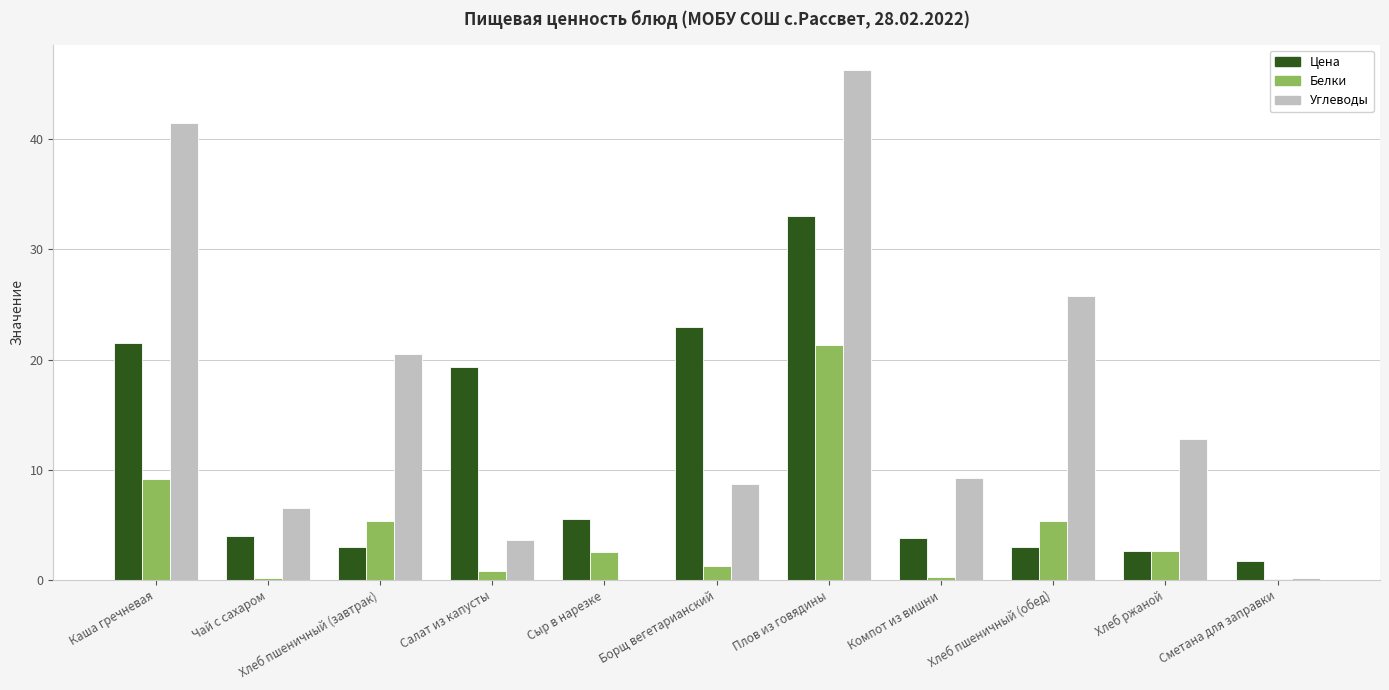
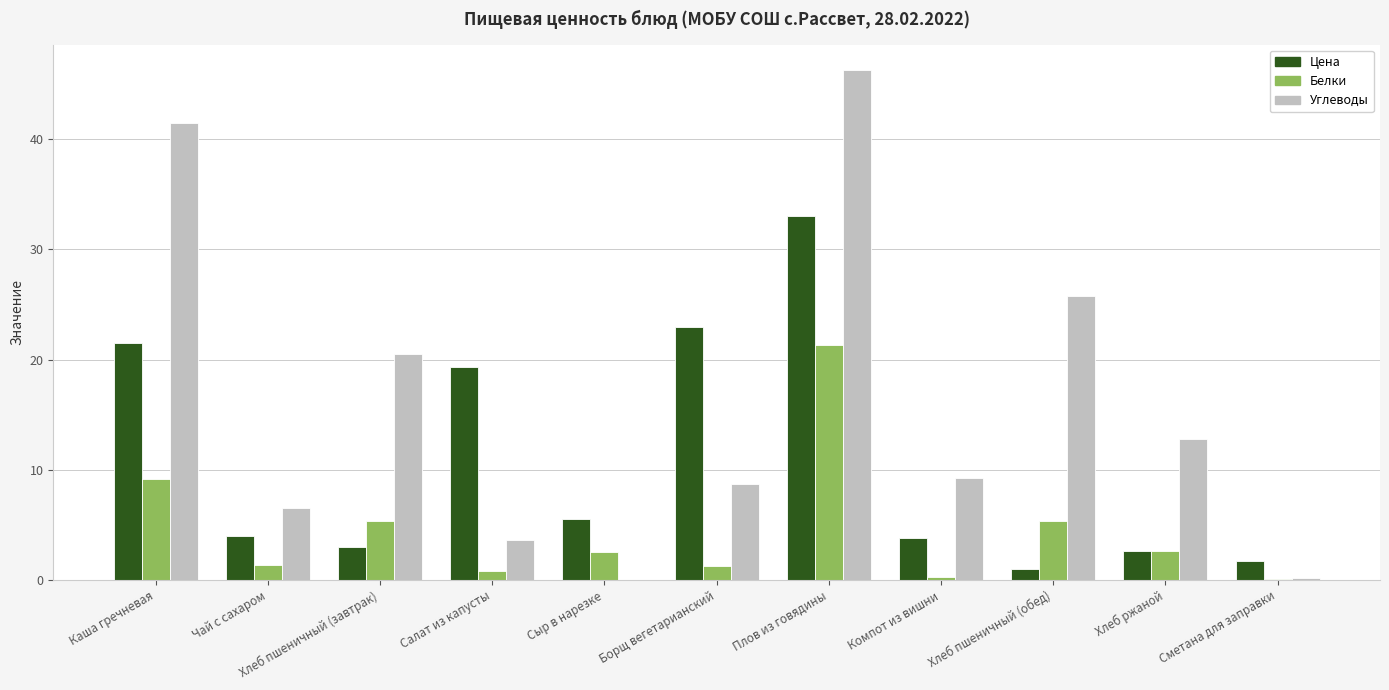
  {
    "Цена": {
      "Каша гречневая": 21.5,
      "Чай с сахаром": 4,
      "Хлеб пшеничный (завтрак)": 3,
      "Салат из капусты": 19.3,
      "Сыр в нарезке": 5.5,
      "Борщ вегетарианский": 23,
      "Плов из говядины": 33,
      "Компот из вишни": 4,
-     "Хлеб пшеничный (обед)": 3,
+     "Хлеб пшеничный (обед)": 1,
      "Хлеб ржаной": 2.6,
      "Сметана для заправки": 1.7
    },
    "Белки": {
      "Каша гречневая": 9.2,
-     "Чай с сахаром": 0.2,
+     "Чай с сахаром": 1.4,
      "Хлеб пшеничный (завтрак)": 5.3,
      "Салат из капусты": 0.8,
      "Сыр в нарезке": 2.6,
      "Борщ вегетарианский": 1.3,
      "Плов из говядины": 21.3,
      "Компот из вишни": 0.3,
      "Хлеб пшеничный (обед)": 5.3,
      "Хлеб ржаной": 2.6
    },
    "Углеводы": {
      "Каша гречневая": 41.5,
      "Чай с сахаром": 6.5,
      "Хлеб пшеничный (завтрак)": 20.5,
      "Салат из капусты": 3.6,
      "Сыр в нарезке": 0.0,
      "Борщ вегетарианский": 8.8,
      "Плов из говядины": 46.3,
      "Компот из вишни": 9.3,
      "Хлеб пшеничный (обед)": 25.8,
      "Хлеб ржаной": 12.8
    }
  }
